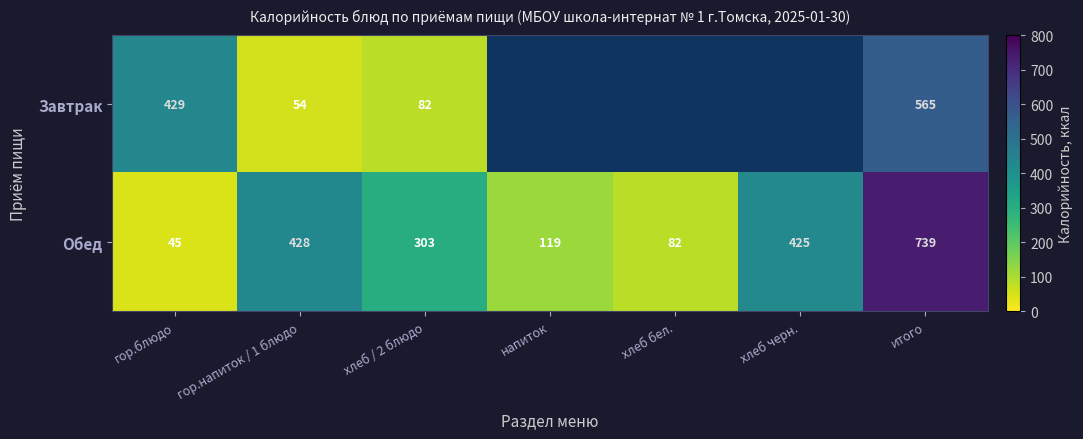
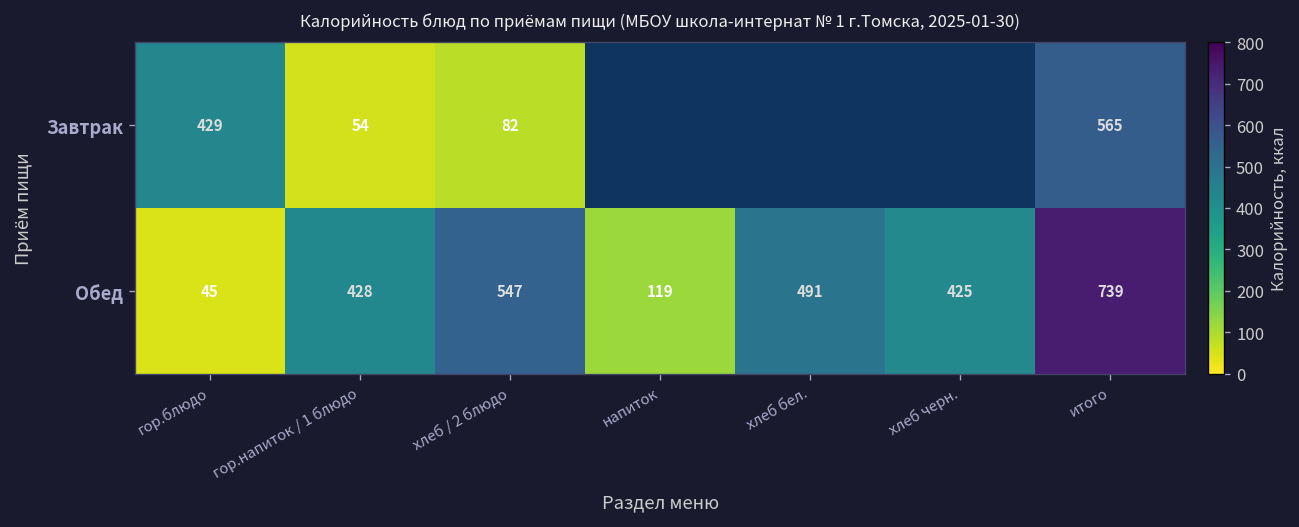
  {
    "Завтрак": {
      "гор.блюдо": 429,
      "гор.напиток / 1 блюдо": 54,
      "хлеб / 2 блюдо": 82,
      "итого": 565
    },
    "Обед": {
      "гор.блюдо": 45,
      "гор.напиток / 1 блюдо": 428,
-     "хлеб / 2 блюдо": 303,
+     "хлеб / 2 блюдо": 547,
      "напиток": 119,
-     "хлеб бел.": 82,
+     "хлеб бел.": 491,
      "хлеб черн.": 425,
      "итого": 739
    }
  }
